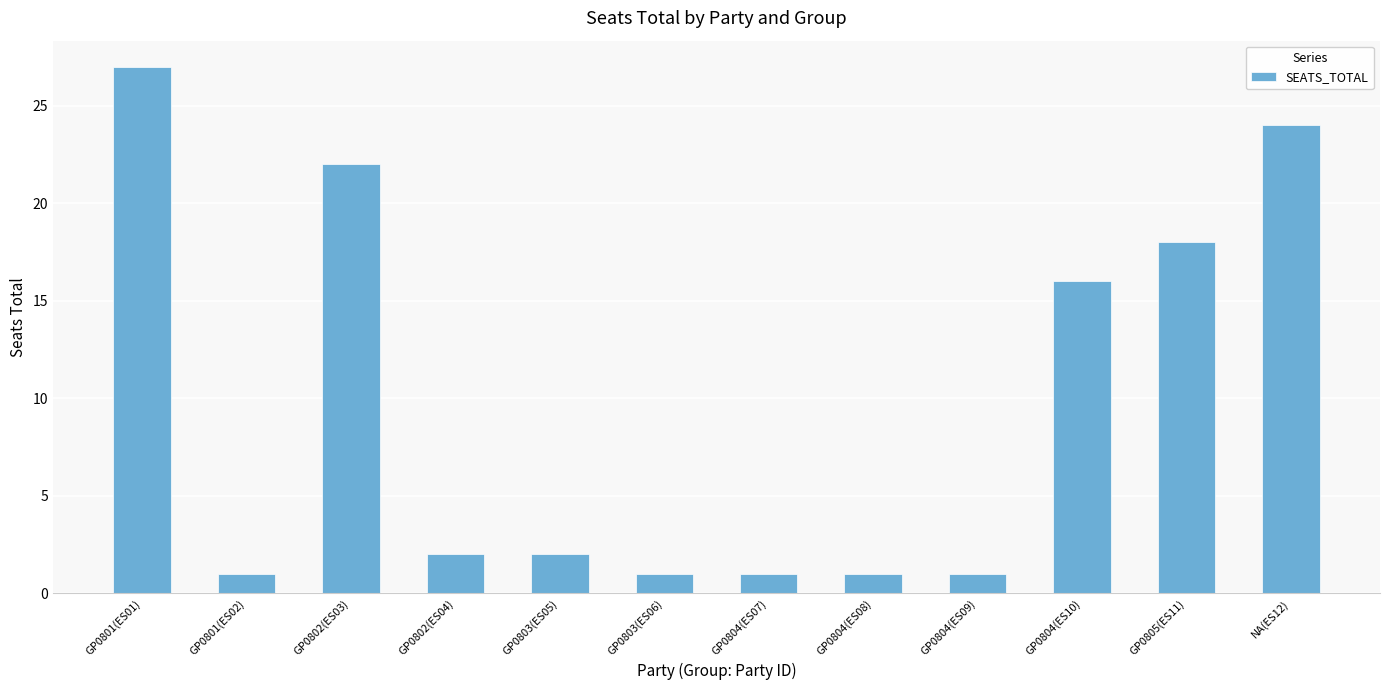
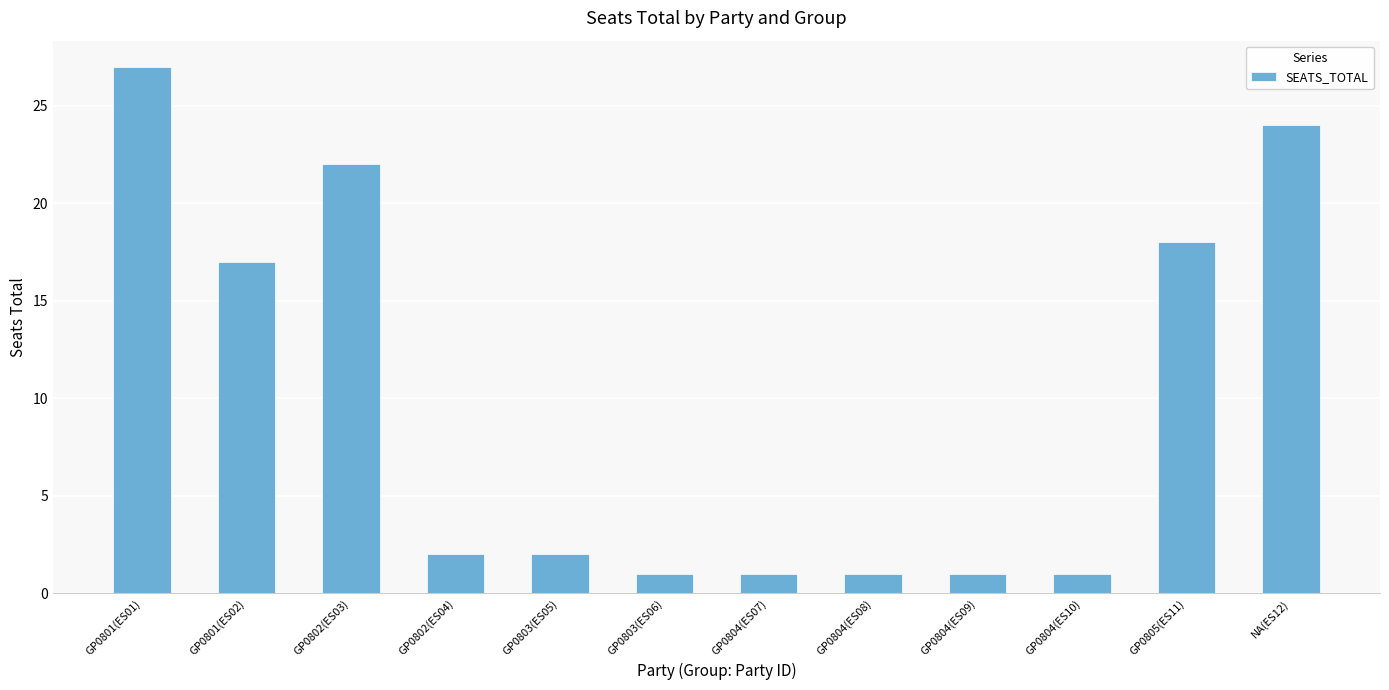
  {
    "GP0801(ES01)": 27,
-   "GP0801(ES02)": 1,
+   "GP0801(ES02)": 17,
    "GP0802(ES03)": 22,
    "GP0802(ES04)": 2,
    "GP0803(ES05)": 2,
    "GP0803(ES06)": 1,
    "GP0804(ES07)": 1,
    "GP0804(ES08)": 1,
    "GP0804(ES09)": 1,
-   "GP0804(ES10)": 16,
+   "GP0804(ES10)": 1,
    "GP0805(ES11)": 18,
    "NA(ES12)": 24
  }
